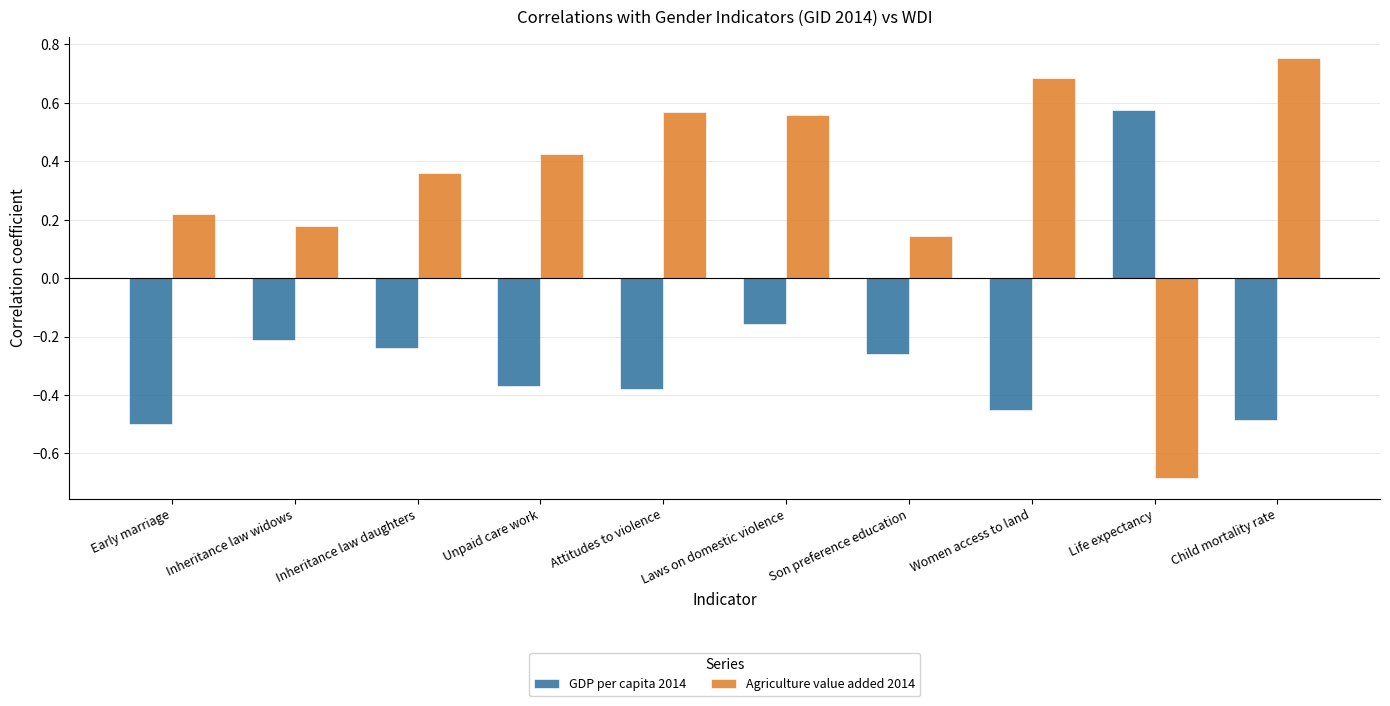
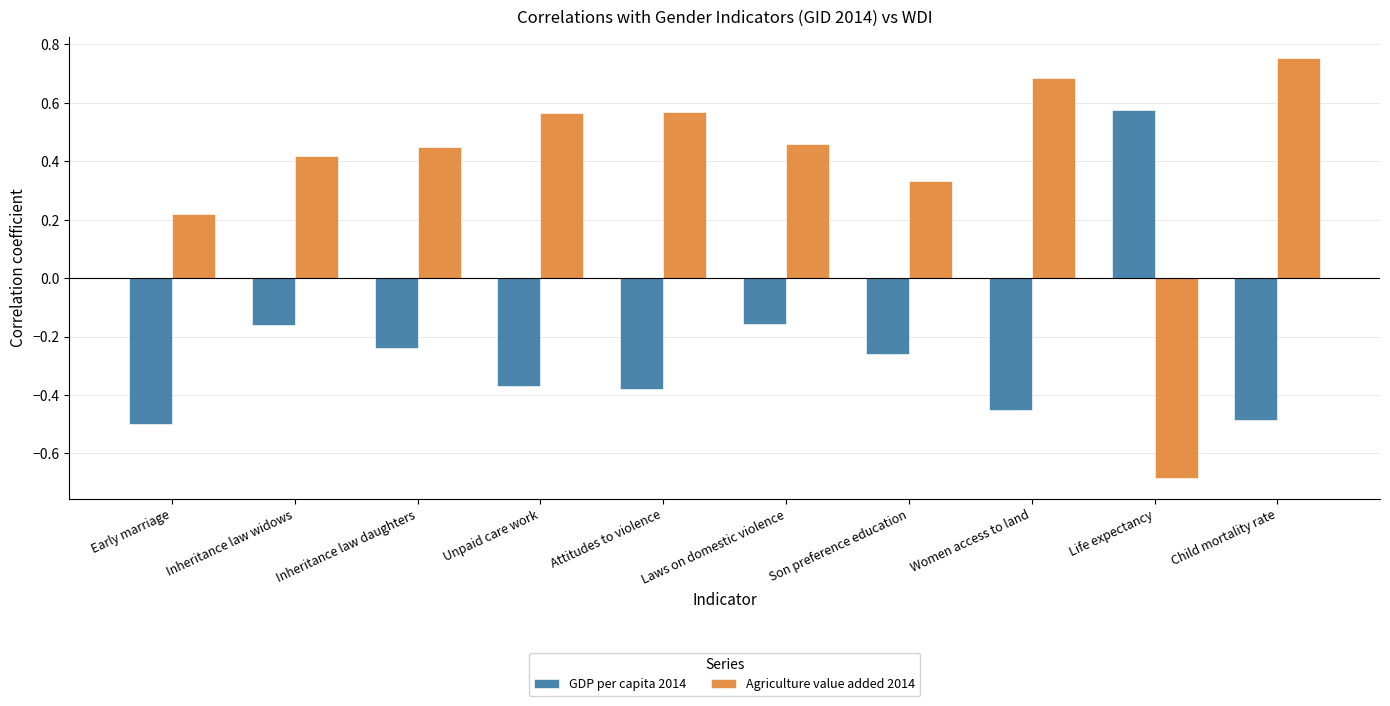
  {
    "GDP per capita 2014": {
      "Early marriage": -0.50,
-     "Inheritance law widows": -0.21,
+     "Inheritance law widows": -0.16,
      "Inheritance law daughters": -0.24,
      "Unpaid care work": -0.37,
      "Attitudes to violence": -0.38,
      "Laws on domestic violence": -0.16,
      "Son preference education": -0.26,
      "Women access to land": -0.45,
      "Life expectancy": 0.58,
      "Child mortality rate": -0.49
    },
    "Agriculture value added 2014": {
      "Early marriage": 0.22,
-     "Inheritance law widows": 0.18,
-     "Inheritance law daughters": 0.36,
-     "Unpaid care work": 0.43,
+     "Inheritance law widows": 0.42,
+     "Inheritance law daughters": 0.45,
+     "Unpaid care work": 0.56,
      "Attitudes to violence": 0.57,
-     "Laws on domestic violence": 0.56,
-     "Son preference education": 0.14,
+     "Laws on domestic violence": 0.46,
+     "Son preference education": 0.33,
      "Women access to land": 0.68,
      "Life expectancy": -0.68,
      "Child mortality rate": 0.75
    }
  }
